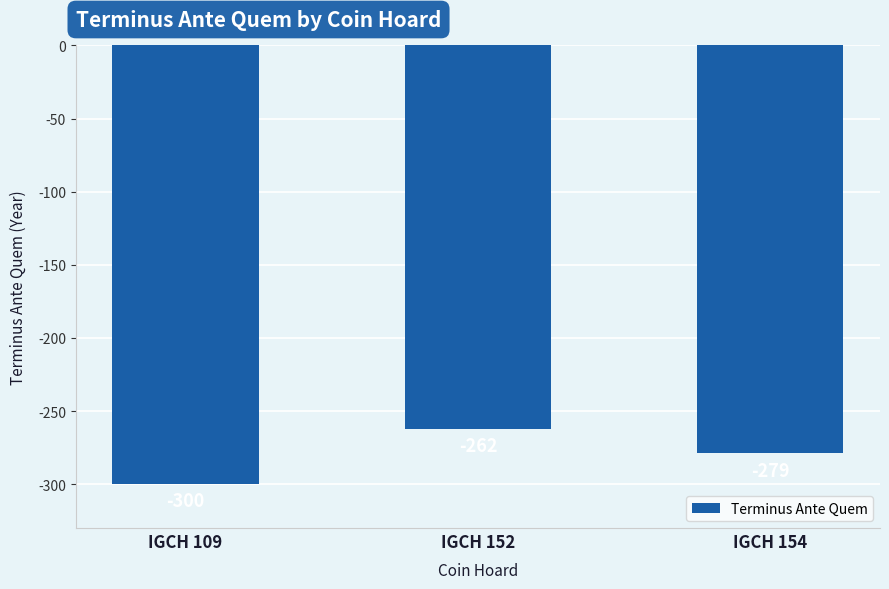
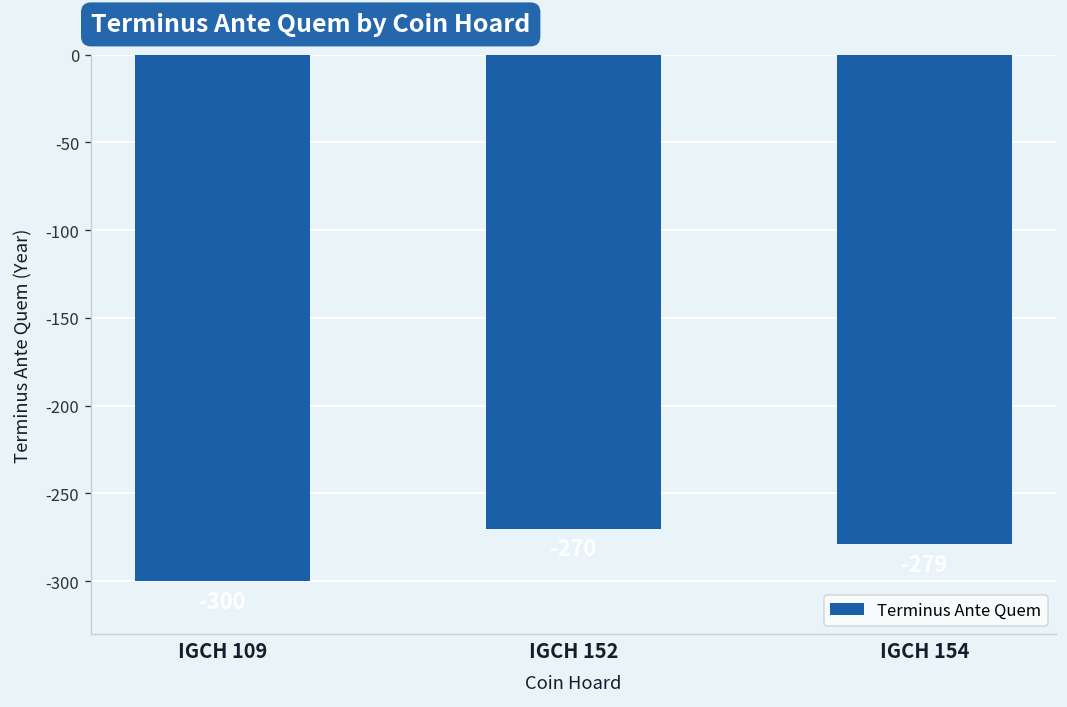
  {
    "IGCH 109": -300,
-   "IGCH 152": -262,
+   "IGCH 152": -270,
    "IGCH 154": -279
  }
